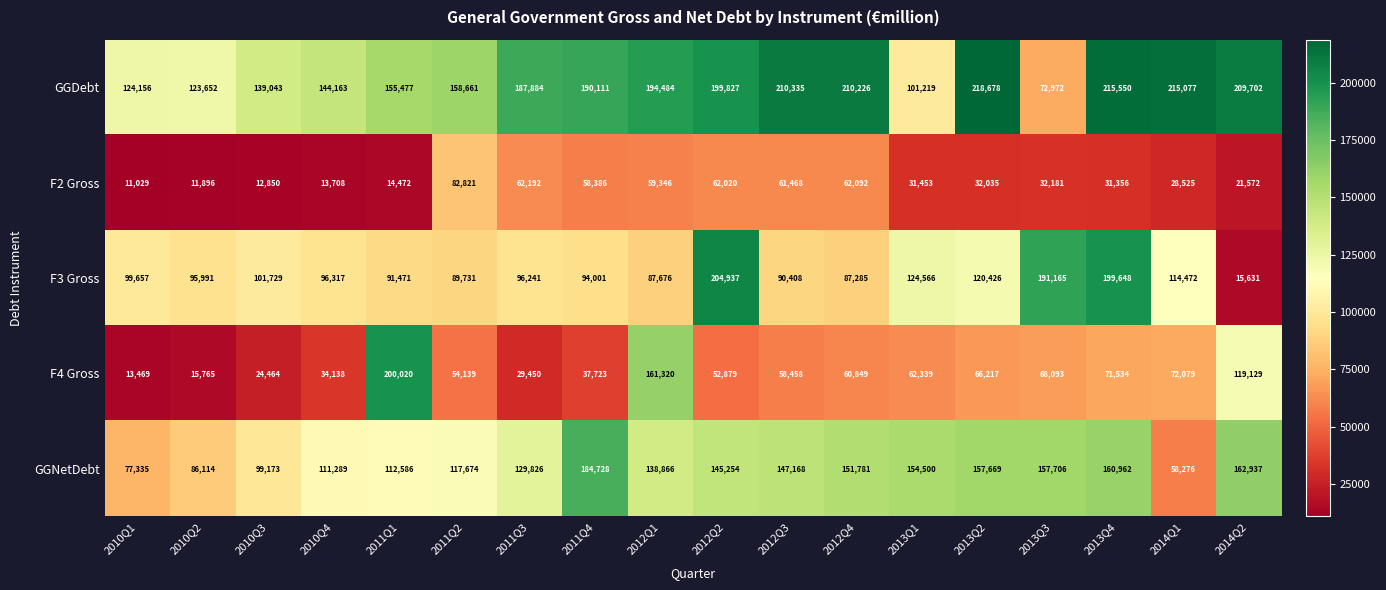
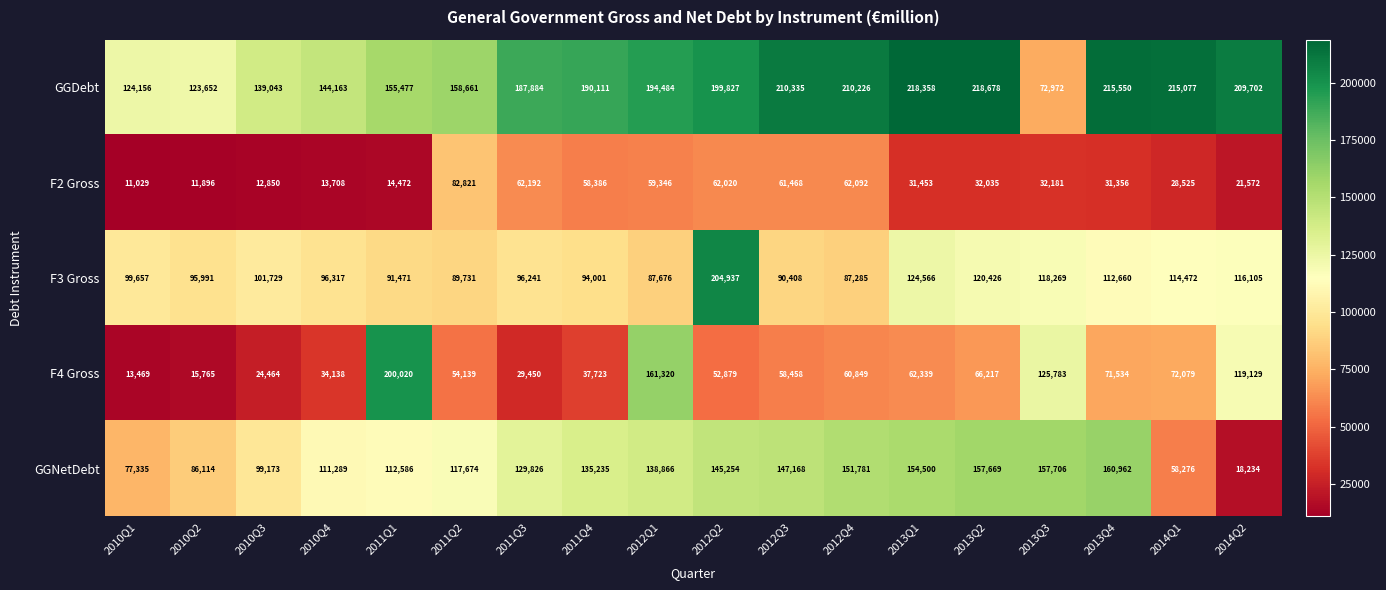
  {
    "GGDebt": {
      "2010Q1": "124,156",
      "2010Q2": "123,652",
      "2010Q3": "139,043",
      "2010Q4": "144,163",
      "2011Q1": "155,477",
      "2011Q2": "158,661",
      "2011Q3": "187,884",
      "2011Q4": "190,111",
      "2012Q1": "194,484",
      "2012Q2": "199,827",
      "2012Q3": "210,335",
      "2012Q4": "210,226",
-     "2013Q1": "101,219",
+     "2013Q1": "218,358",
      "2013Q2": "218,678",
      "2013Q3": "72,972",
      "2013Q4": "215,550",
      "2014Q1": "215,077",
      "2014Q2": "209,702"
    },
    "F2 Gross": {
      "2010Q1": "11,029",
      "2010Q2": "11,896",
      "2010Q3": "12,850",
      "2010Q4": "13,708",
      "2011Q1": "14,472",
      "2011Q2": "82,821",
      "2011Q3": "62,192",
      "2011Q4": "58,386",
      "2012Q1": "59,346",
      "2012Q2": "62,020",
      "2012Q3": "61,468",
      "2012Q4": "62,092",
      "2013Q1": "31,453",
      "2013Q2": "32,035",
      "2013Q3": "32,181",
      "2013Q4": "31,356",
      "2014Q1": "28,525",
      "2014Q2": "21,572"
    },
    "F3 Gross": {
      "2010Q1": "99,657",
      "2010Q2": "95,991",
      "2010Q3": "101,729",
      "2010Q4": "96,317",
      "2011Q1": "91,471",
      "2011Q2": "89,731",
      "2011Q3": "96,241",
      "2011Q4": "94,001",
      "2012Q1": "87,676",
      "2012Q2": "204,937",
      "2012Q3": "90,408",
      "2012Q4": "87,285",
      "2013Q1": "124,566",
      "2013Q2": "120,426",
-     "2013Q3": "191,165",
-     "2013Q4": "199,648",
+     "2013Q3": "118,269",
+     "2013Q4": "112,660",
      "2014Q1": "114,472",
-     "2014Q2": "15,631"
+     "2014Q2": "116,105"
    },
    "F4 Gross": {
      "2010Q1": "13,469",
      "2010Q2": "15,765",
      "2010Q3": "24,464",
      "2010Q4": "34,138",
      "2011Q1": "200,020",
      "2011Q2": "54,139",
      "2011Q3": "29,450",
      "2011Q4": "37,723",
      "2012Q1": "161,320",
      "2012Q2": "52,879",
      "2012Q3": "58,458",
      "2012Q4": "60,849",
      "2013Q1": "62,339",
      "2013Q2": "66,217",
-     "2013Q3": "68,093",
+     "2013Q3": "125,783",
      "2013Q4": "71,534",
      "2014Q1": "72,079",
      "2014Q2": "119,129"
    },
    "GGNetDebt": {
      "2010Q1": "77,335",
      "2010Q2": "86,114",
      "2010Q3": "99,173",
      "2010Q4": "111,289",
      "2011Q1": "112,586",
      "2011Q2": "117,674",
      "2011Q3": "129,826",
-     "2011Q4": "184,728",
+     "2011Q4": "135,235",
      "2012Q1": "138,866",
      "2012Q2": "145,254",
      "2012Q3": "147,168",
      "2012Q4": "151,781",
      "2013Q1": "154,500",
      "2013Q2": "157,669",
      "2013Q3": "157,706",
      "2013Q4": "160,962",
      "2014Q1": "58,276",
-     "2014Q2": "162,937"
+     "2014Q2": "18,234"
    }
  }
